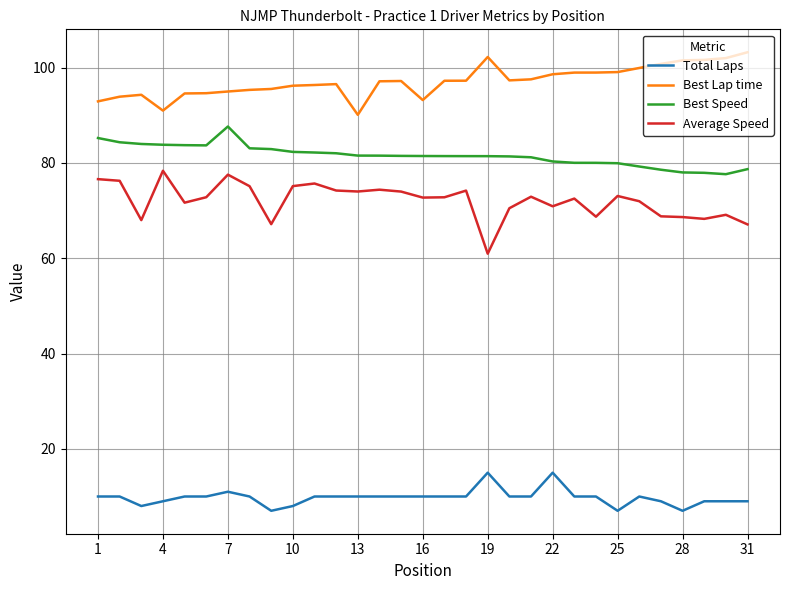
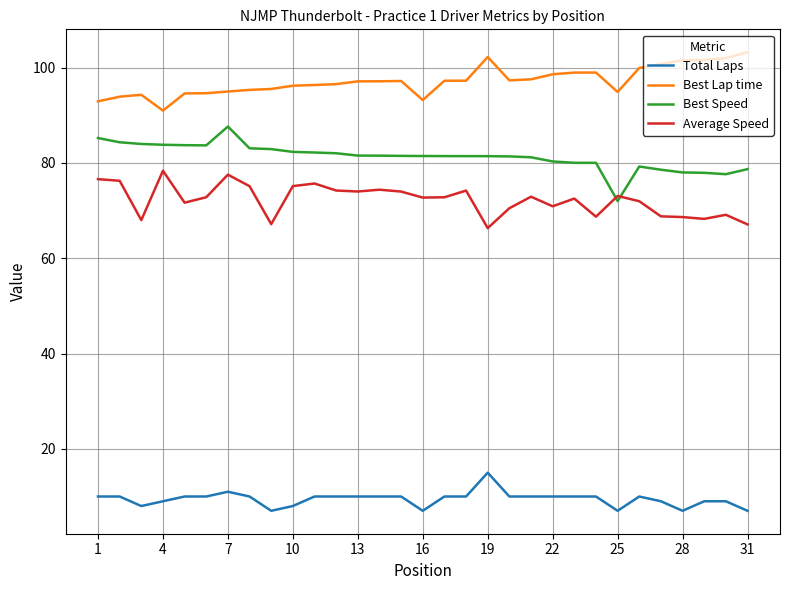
  {
    "Total Laps": {
      "1": 10,
      "4": 9,
      "7": 11,
      "10": 8,
      "13": 10,
-     "16": 10,
+     "16": 7,
      "19": 15,
-     "22": 15,
+     "22": 10,
      "25": 7,
      "28": 7,
-     "31": 9
+     "31": 7
    },
    "Best Lap time": {
      "1": 93,
      "4": 91,
      "7": 95,
      "10": 96,
-     "13": 90,
+     "13": 97,
      "16": 93,
      "19": 102,
      "22": 99,
-     "25": 99
+     "25": 95
    },
    "Best Speed": {
      "1": 85,
      "4": 84,
      "7": 88,
      "10": 82,
      "13": 82,
      "16": 81,
      "19": 81,
      "22": 80,
-     "25": 80,
+     "25": 72,
      "28": 78,
      "31": 79
    },
    "Average Speed": {
      "1": 77,
      "4": 78,
      "7": 78,
      "10": 75,
      "13": 74,
      "16": 73,
-     "19": 61,
+     "19": 66,
      "22": 71,
      "25": 73,
      "28": 69,
      "31": 67
    }
  }
